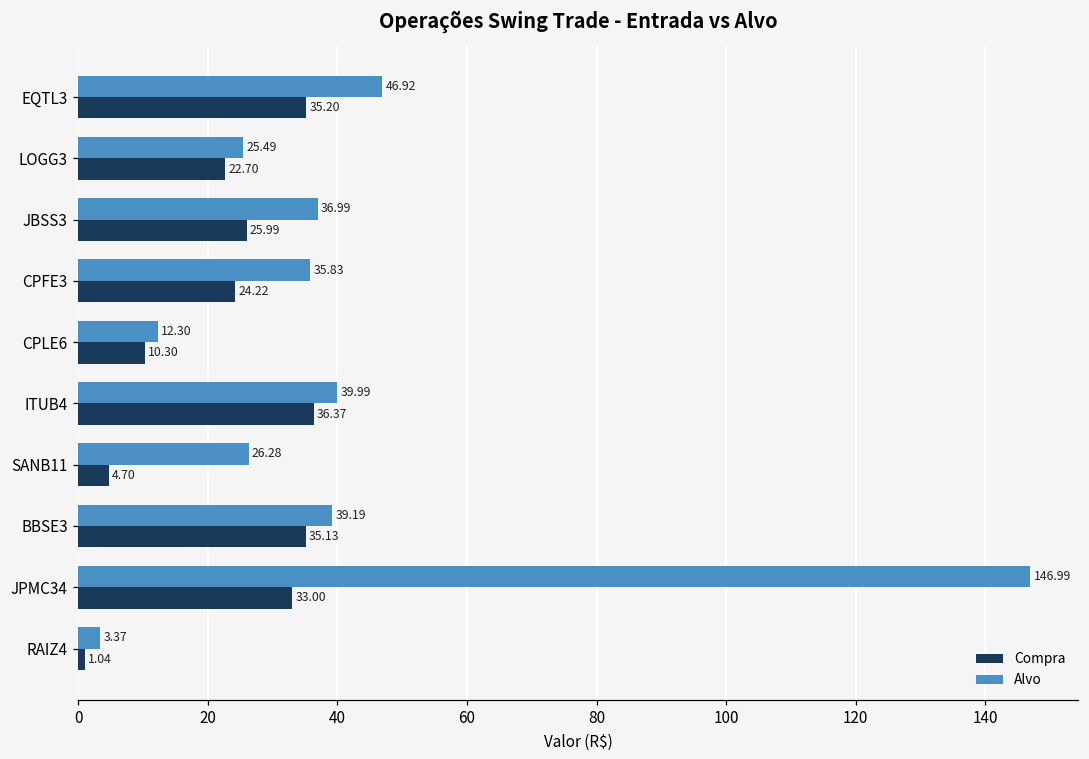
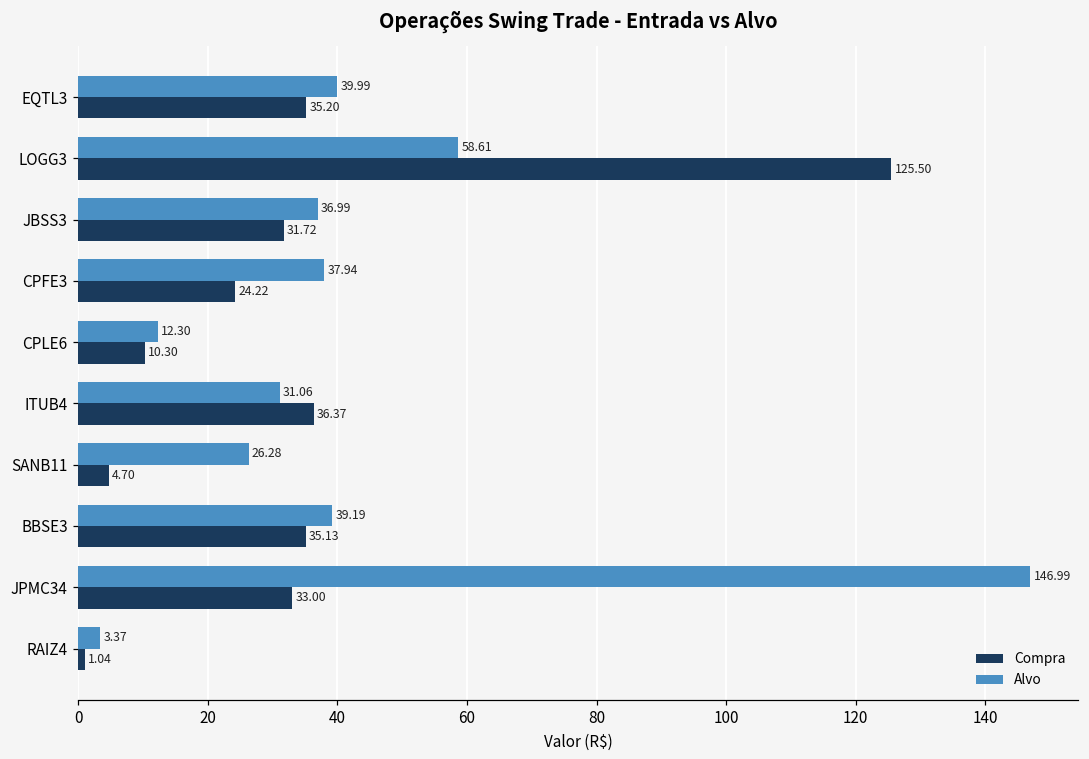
  {
    "Compra": {
      "EQTL3": 35.20,
-     "LOGG3": 22.70,
-     "JBSS3": 25.99,
+     "LOGG3": 125.50,
+     "JBSS3": 31.72,
      "CPFE3": 24.22,
      "CPLE6": 10.30,
      "ITUB4": 36.37,
      "SANB11": 4.70,
      "BBSE3": 35.13,
      "JPMC34": 33.00,
      "RAIZ4": 1.04
    },
    "Alvo": {
-     "EQTL3": 46.92,
-     "LOGG3": 25.49,
+     "EQTL3": 39.99,
+     "LOGG3": 58.61,
      "JBSS3": 36.99,
-     "CPFE3": 35.83,
+     "CPFE3": 37.94,
      "CPLE6": 12.30,
-     "ITUB4": 39.99,
+     "ITUB4": 31.06,
      "SANB11": 26.28,
      "BBSE3": 39.19,
      "JPMC34": 146.99,
      "RAIZ4": 3.37
    }
  }
